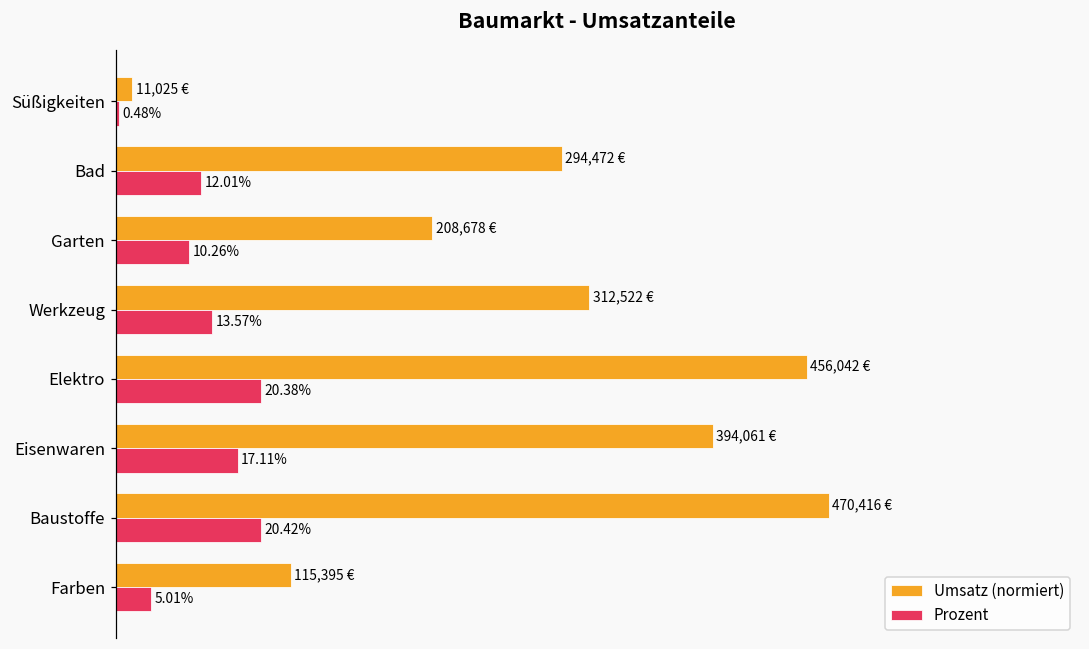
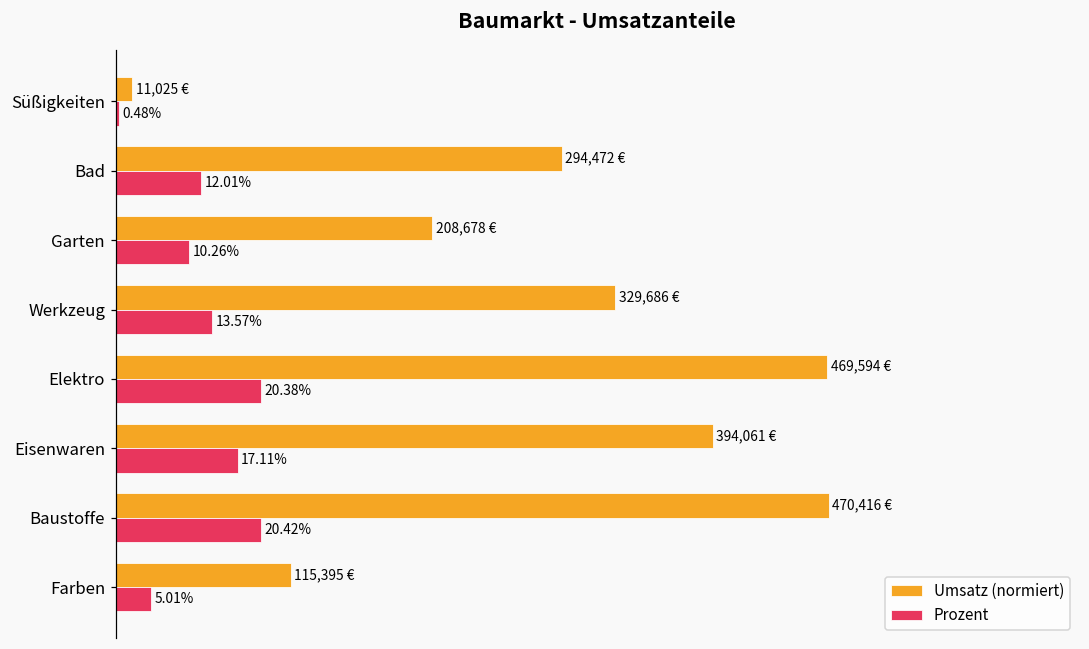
  {
    "Umsatz (normiert)": {
-     "Werkzeug": "312,522",
-     "Elektro": "456,042"
+     "Werkzeug": "329,686",
+     "Elektro": "469,594"
    },
    "Prozent": {
      "Süßigkeiten": "0.48%",
      "Bad": "12.01%",
      "Garten": "10.26%",
      "Werkzeug": "13.57%",
      "Elektro": "20.38%",
      "Eisenwaren": "17.11%",
      "Baustoffe": "20.42%",
      "Farben": "5.01%"
    }
  }
